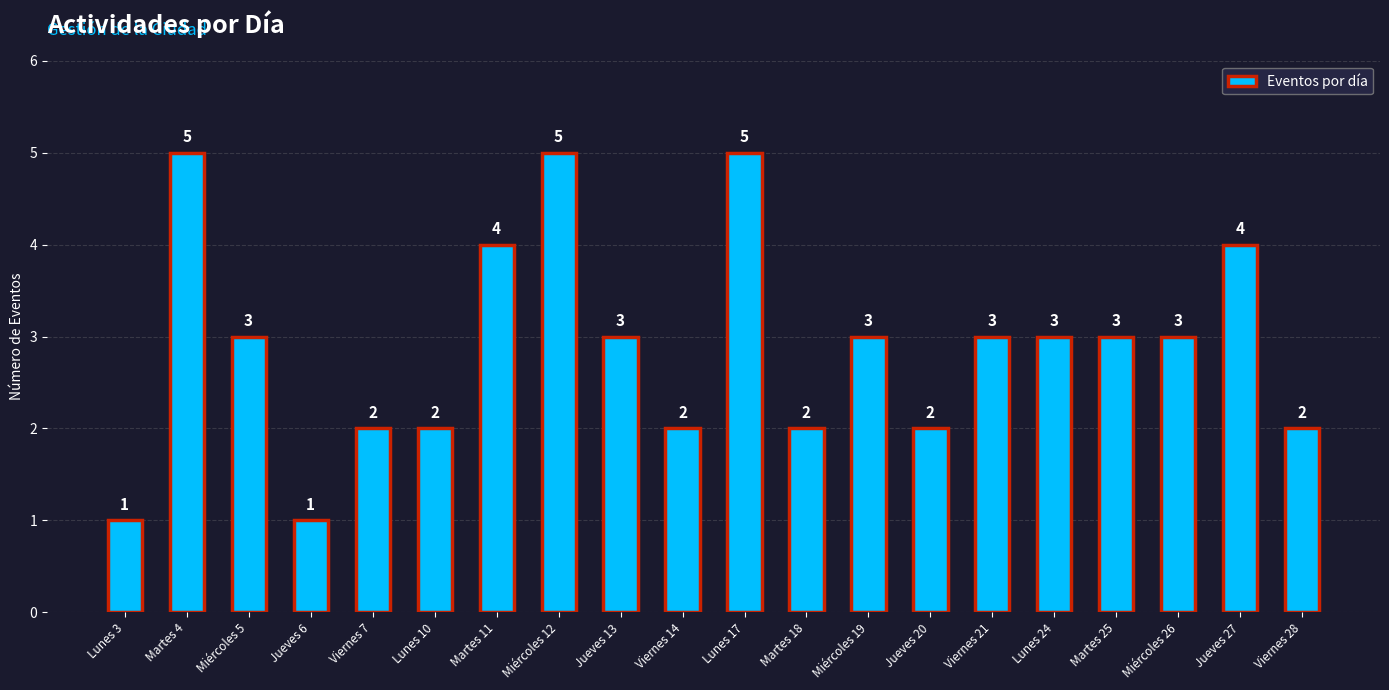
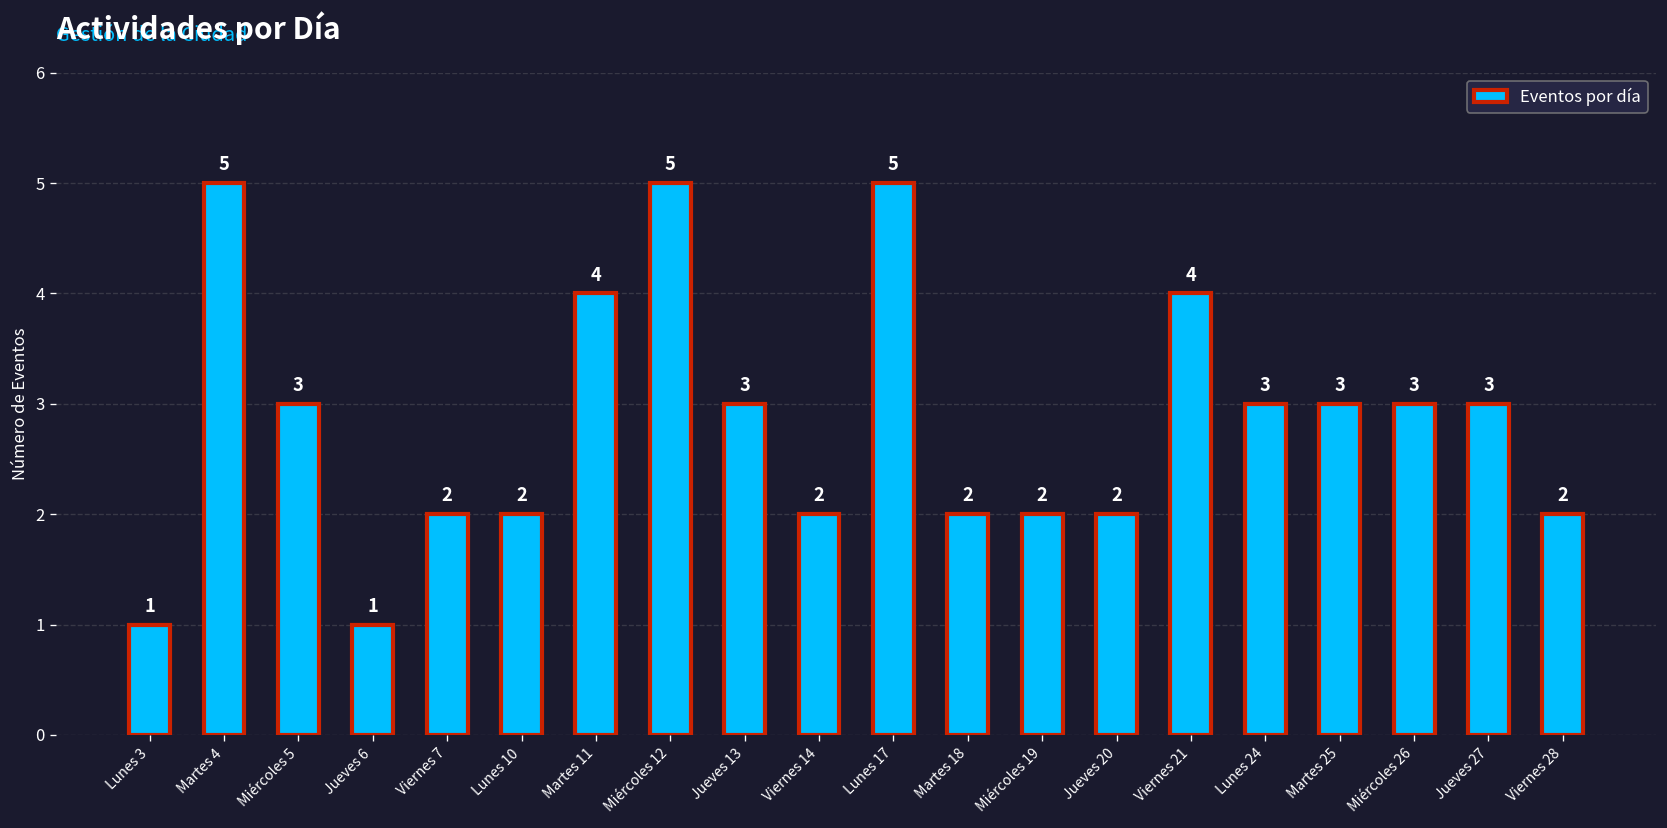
  {
    "Lunes 3": 1,
    "Martes 4": 5,
    "Miércoles 5": 3,
    "Jueves 6": 1,
    "Viernes 7": 2,
    "Lunes 10": 2,
    "Martes 11": 4,
    "Miércoles 12": 5,
    "Jueves 13": 3,
    "Viernes 14": 2,
    "Lunes 17": 5,
    "Martes 18": 2,
-   "Miércoles 19": 3,
+   "Miércoles 19": 2,
    "Jueves 20": 2,
-   "Viernes 21": 3,
+   "Viernes 21": 4,
    "Lunes 24": 3,
    "Martes 25": 3,
    "Miércoles 26": 3,
-   "Jueves 27": 4,
+   "Jueves 27": 3,
    "Viernes 28": 2
  }
